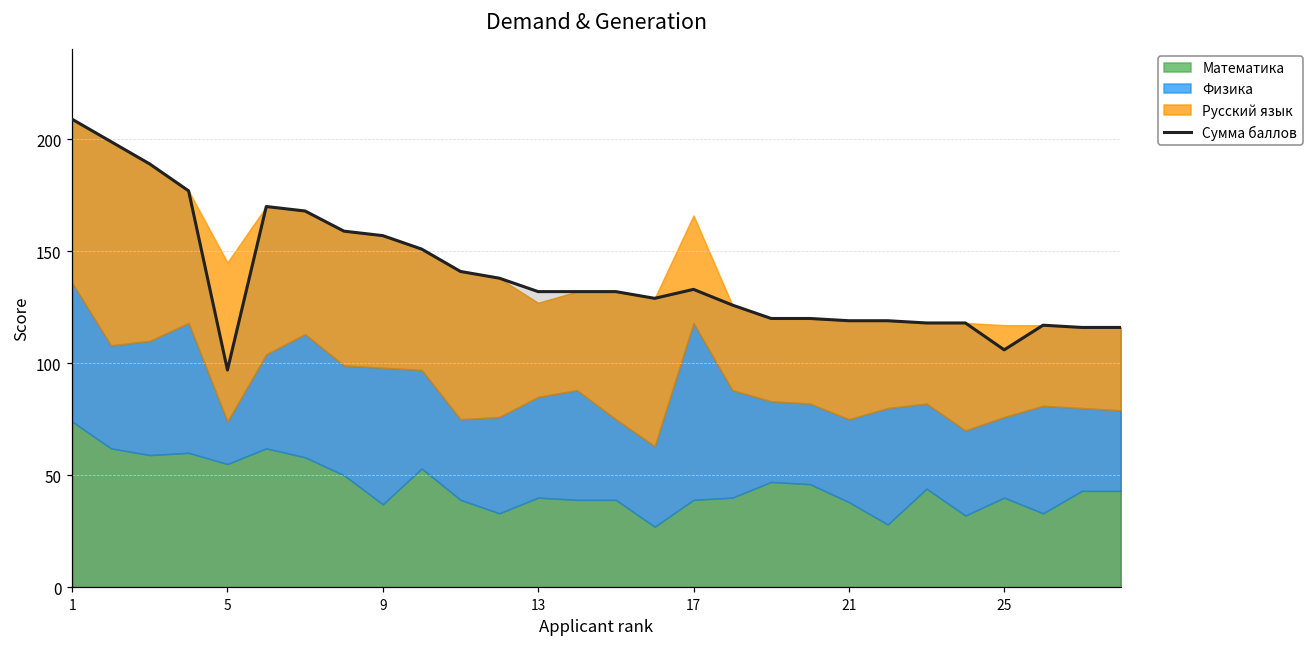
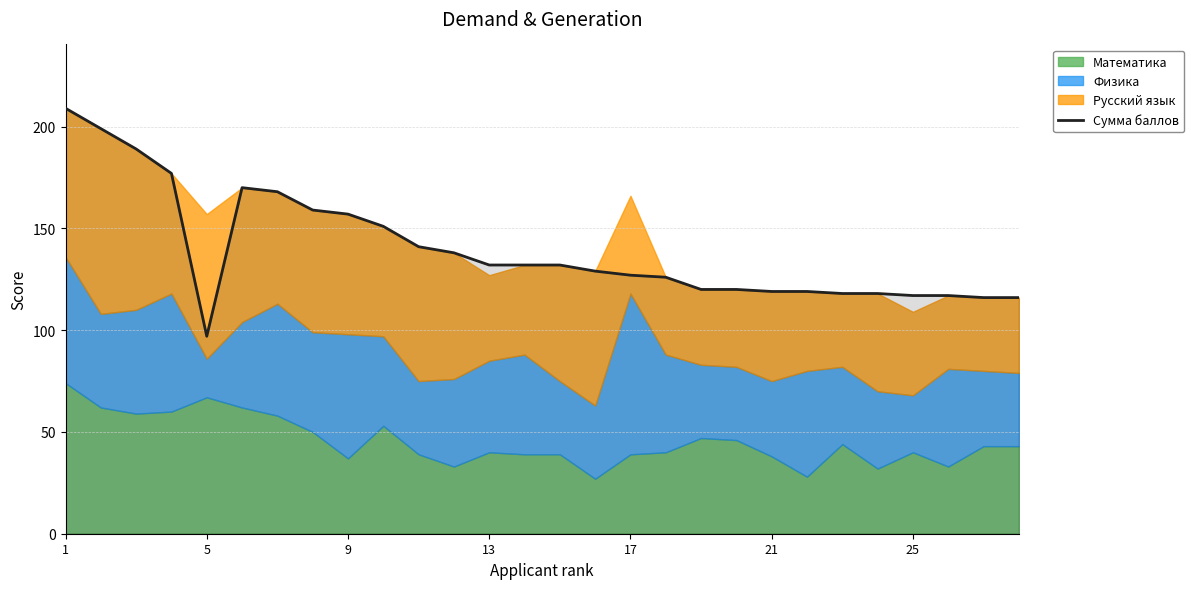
  {
    "Математика": {
      "1": 74,
-     "5": 55,
+     "5": 67,
      "9": 37,
      "13": 40,
      "17": 39,
      "21": 38,
      "25": 40
    },
    "Сумма баллов": {
      "5": 97,
      "13": 132,
-     "17": 133,
-     "25": 106
+     "17": 127,
+     "25": 117
    },
    "Физика": {
      "1": 62,
      "5": 19,
      "9": 61,
      "13": 45,
      "17": 79,
      "21": 37,
-     "25": 36
+     "25": 28
    },
    "Русский язык": {
      "5": 71,
      "13": 42,
      "17": 48,
      "25": 41
    }
  }
